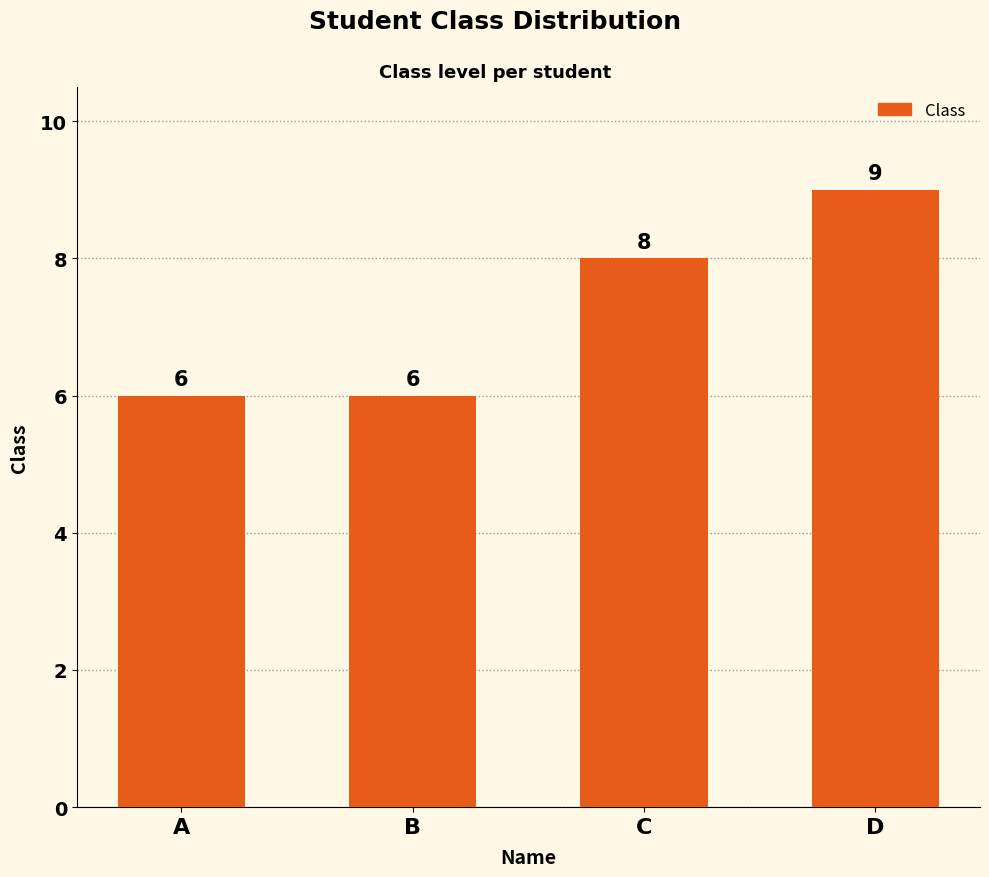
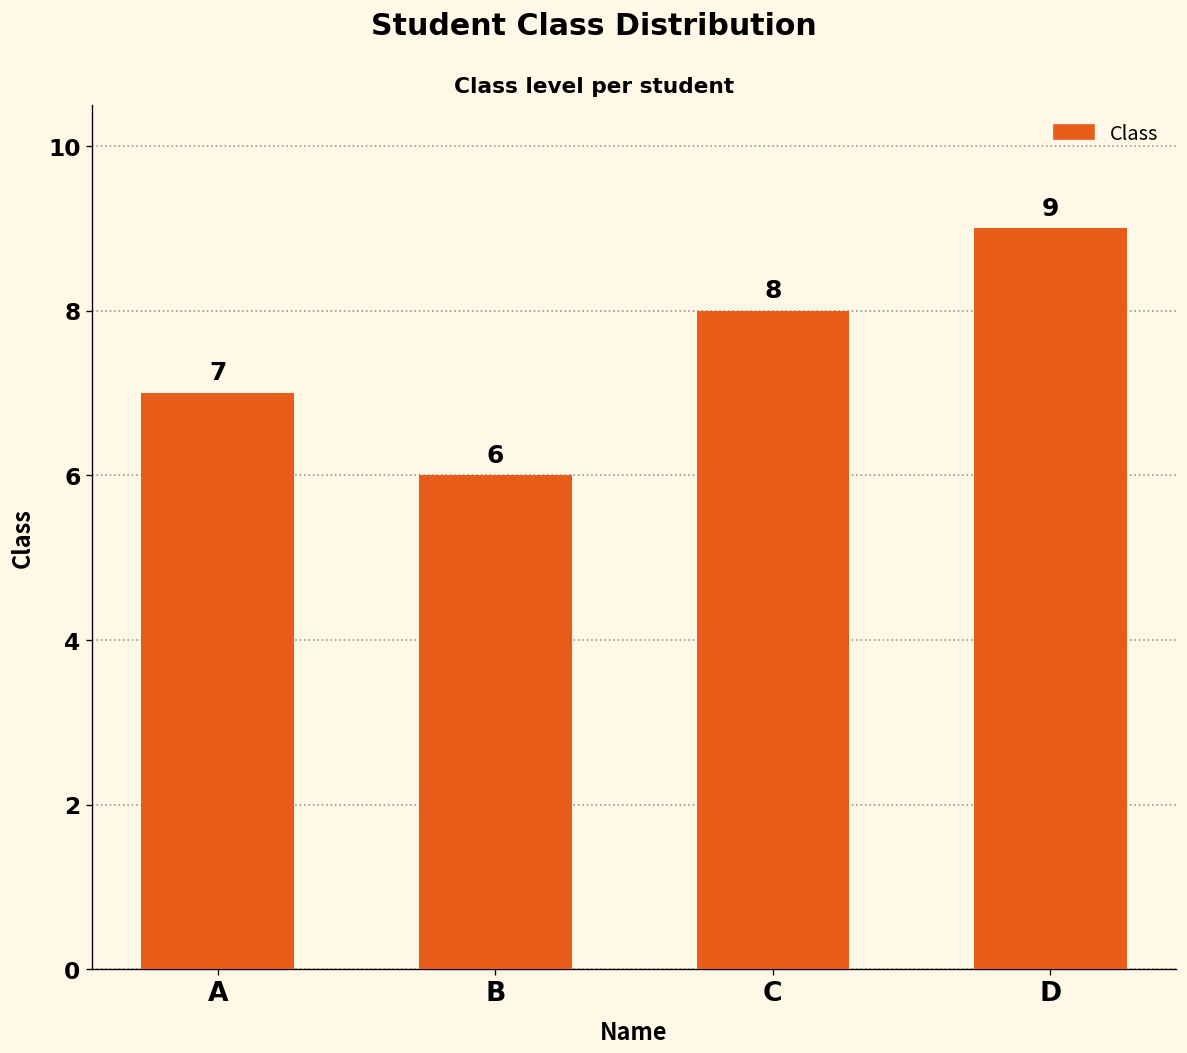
  {
-   "A": 6,
+   "A": 7,
    "B": 6,
    "C": 8,
    "D": 9
  }
